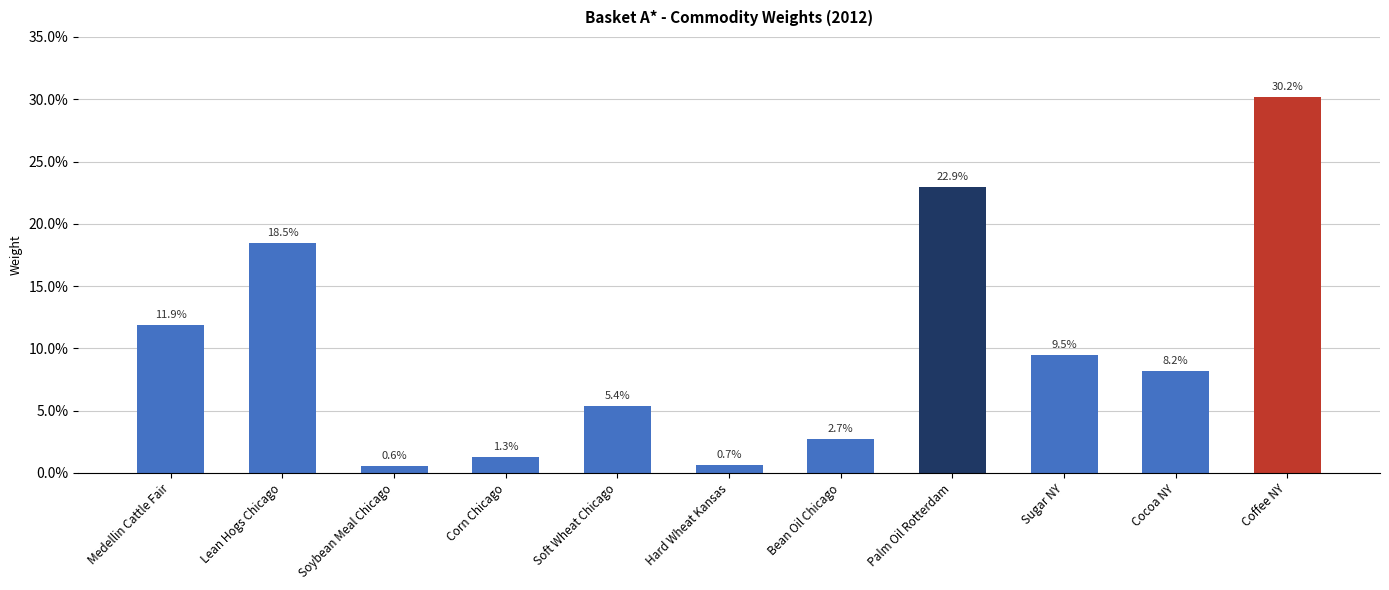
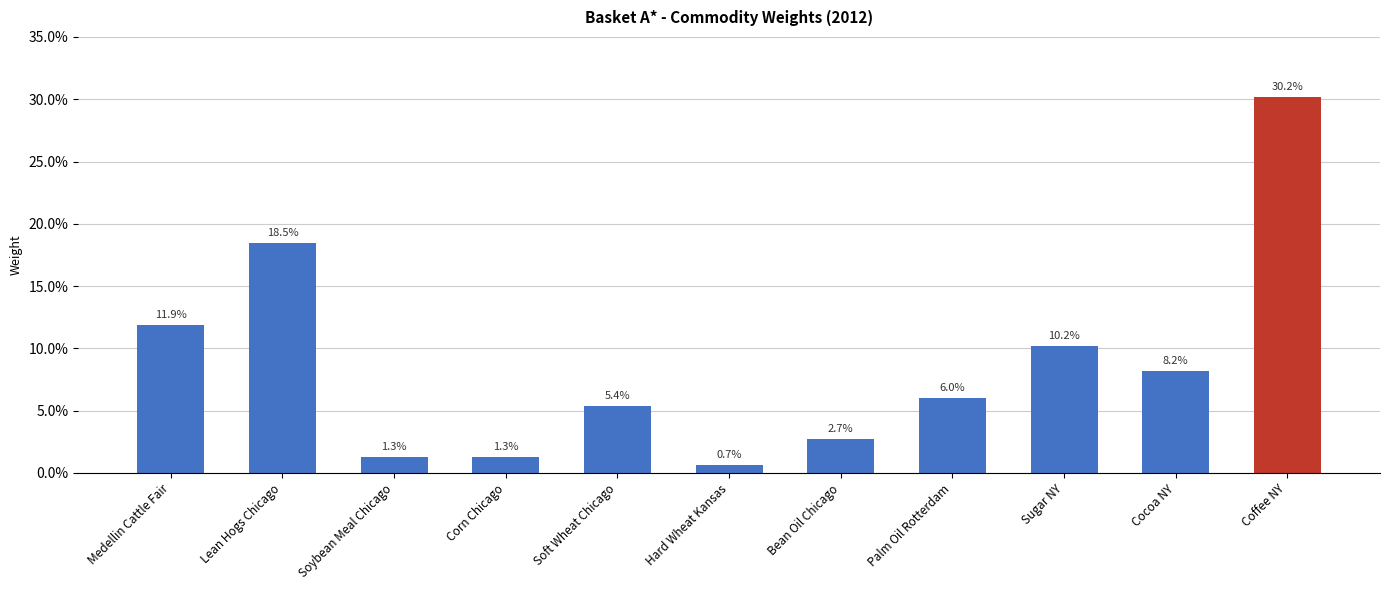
  {
    "Medellin Cattle Fair": "11.9%",
    "Lean Hogs Chicago": "18.5%",
-   "Soybean Meal Chicago": "0.6%",
+   "Soybean Meal Chicago": "1.3%",
    "Corn Chicago": "1.3%",
    "Soft Wheat Chicago": "5.4%",
    "Hard Wheat Kansas": "0.7%",
    "Bean Oil Chicago": "2.7%",
-   "Palm Oil Rotterdam": "22.9%",
-   "Sugar NY": "9.5%",
+   "Palm Oil Rotterdam": "6.0%",
+   "Sugar NY": "10.2%",
    "Cocoa NY": "8.2%",
    "Coffee NY": "30.2%"
  }
